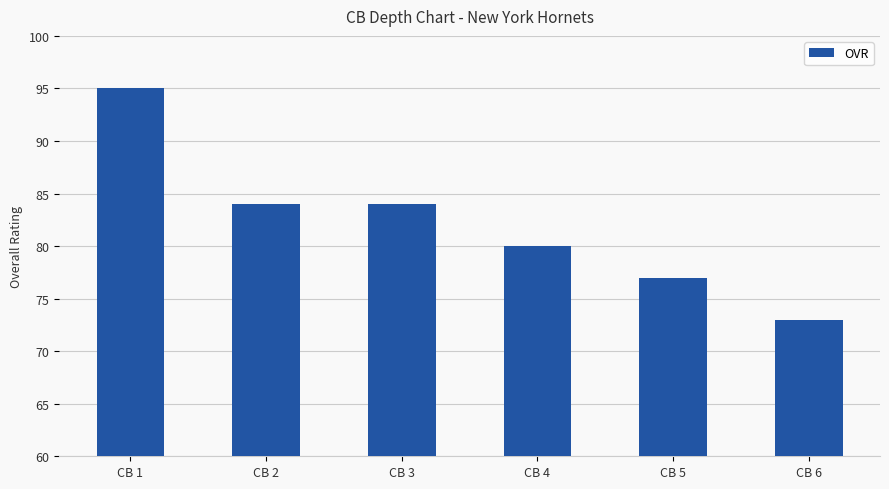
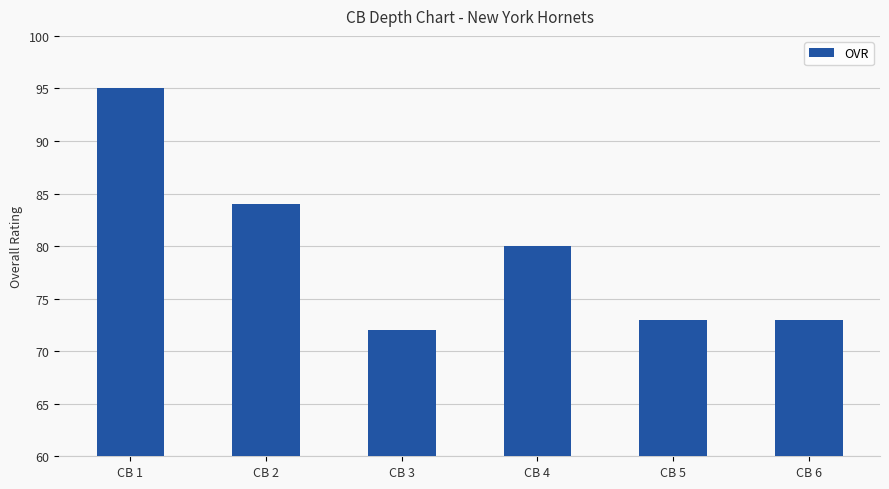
  {
    "CB 1": 95,
    "CB 2": 84,
-   "CB 3": 84,
+   "CB 3": 72,
    "CB 4": 80,
-   "CB 5": 77,
+   "CB 5": 73,
    "CB 6": 73
  }
